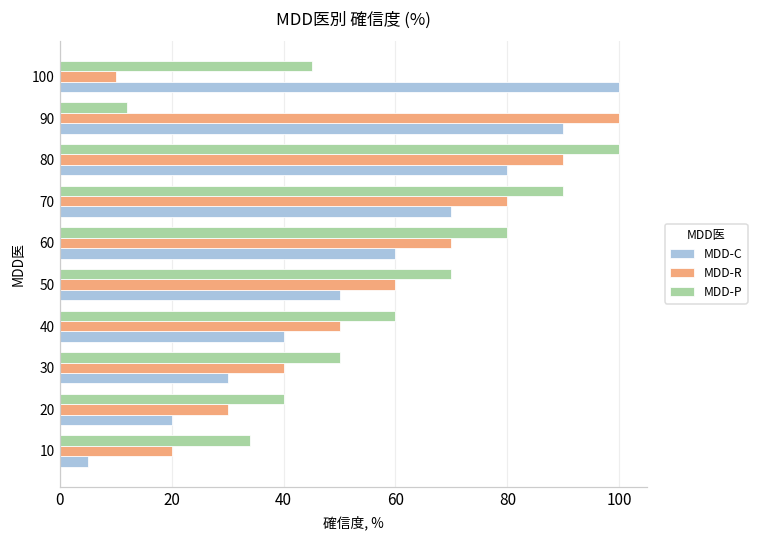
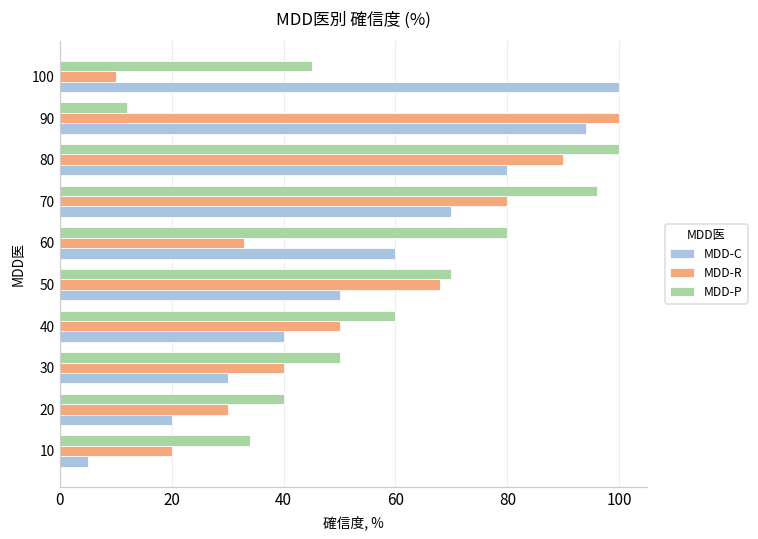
  {
    "MDD-C": {
      "100": 100,
-     "90": 90,
+     "90": 94,
      "80": 80,
      "70": 70,
      "60": 60,
      "50": 50,
      "40": 40,
      "30": 30,
      "20": 20,
      "10": 5
    },
    "MDD-R": {
      "100": 10,
      "90": 100,
      "80": 90,
      "70": 80,
-     "60": 70,
-     "50": 60,
+     "60": 33,
+     "50": 68,
      "40": 50,
      "30": 40,
      "20": 30,
      "10": 20
    },
    "MDD-P": {
      "100": 45,
      "90": 12,
      "80": 100,
-     "70": 90,
+     "70": 96,
      "60": 80,
      "50": 70,
      "40": 60,
      "30": 50,
      "20": 40,
      "10": 34
    }
  }
